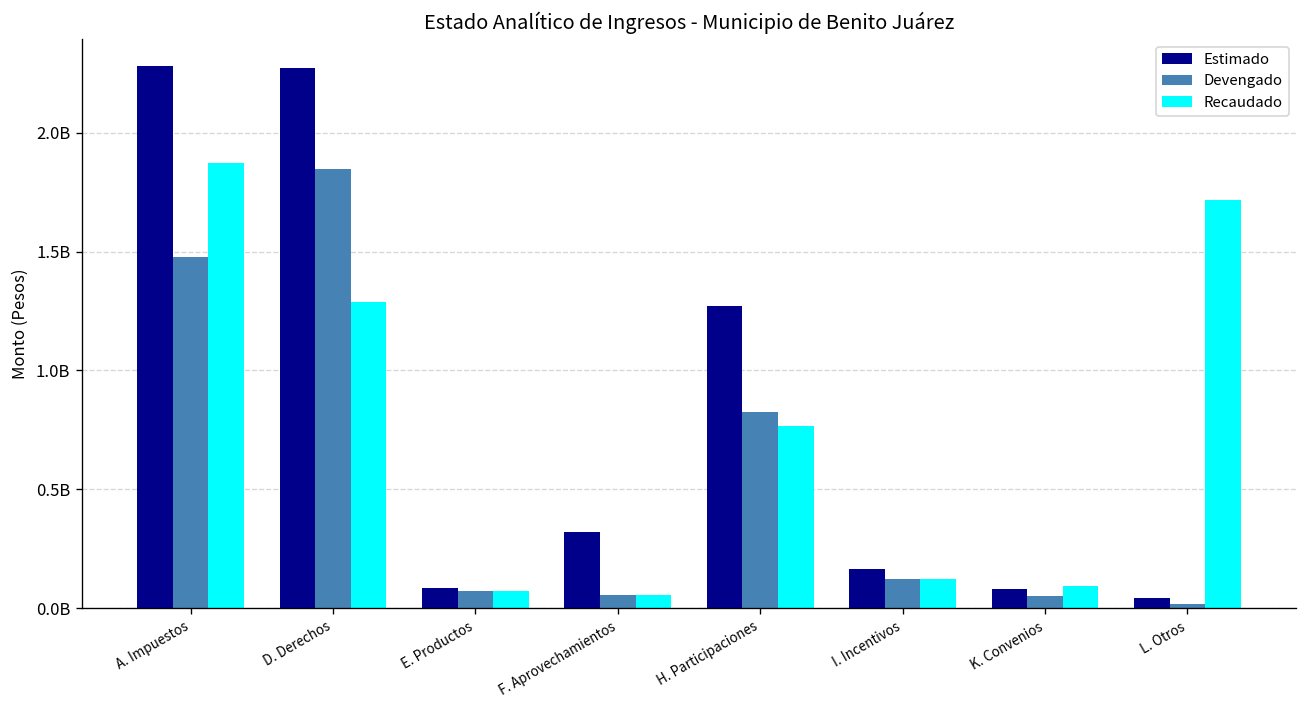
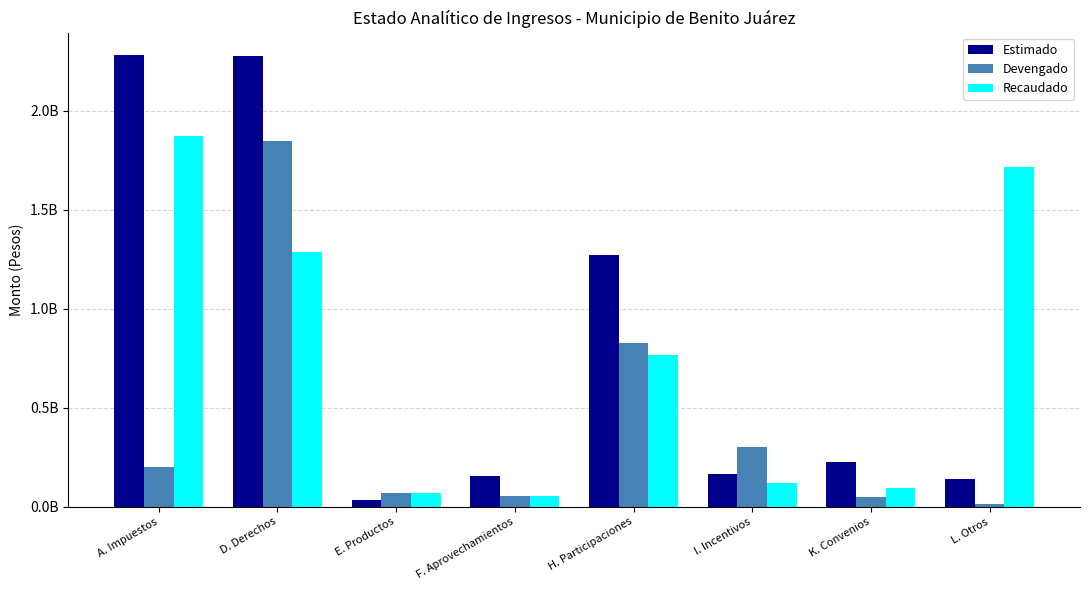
  {
    "Estimado": {
      "A. Impuestos": 2280000000,
      "D. Derechos": 2270000000,
-     "E. Productos": 80000000,
-     "F. Aprovechamientos": 320000000,
+     "E. Productos": 40000000,
+     "F. Aprovechamientos": 160000000,
      "H. Participaciones": 1270000000,
      "I. Incentivos": 170000000,
-     "K. Convenios": 80000000,
-     "L. Otros": 40000000
+     "K. Convenios": 230000000,
+     "L. Otros": 140000000
    },
    "Devengado": {
-     "A. Impuestos": 1480000000,
+     "A. Impuestos": 200000000,
      "D. Derechos": 1850000000,
      "E. Productos": 70000000,
      "F. Aprovechamientos": 50000000,
      "H. Participaciones": 830000000,
-     "I. Incentivos": 120000000,
+     "I. Incentivos": 300000000,
      "K. Convenios": 50000000,
      "L. Otros": 20000000
    },
    "Recaudado": {
      "A. Impuestos": 1870000000,
      "D. Derechos": 1290000000,
      "E. Productos": 70000000,
      "F. Aprovechamientos": 50000000,
      "H. Participaciones": 760000000,
      "I. Incentivos": 120000000,
      "K. Convenios": 90000000,
      "L. Otros": 1720000000
    }
  }
